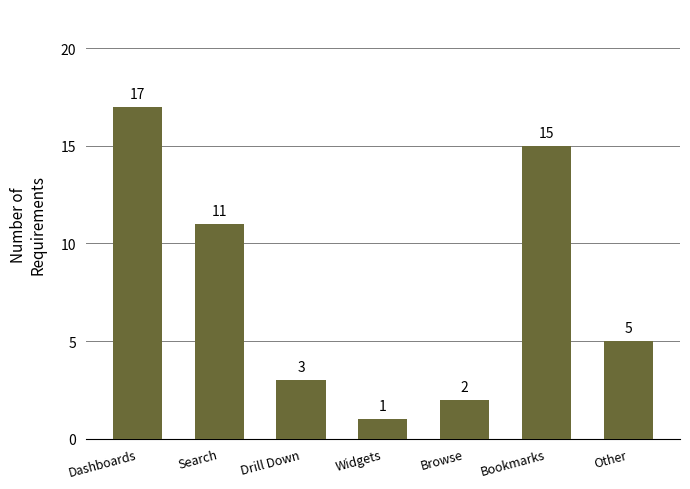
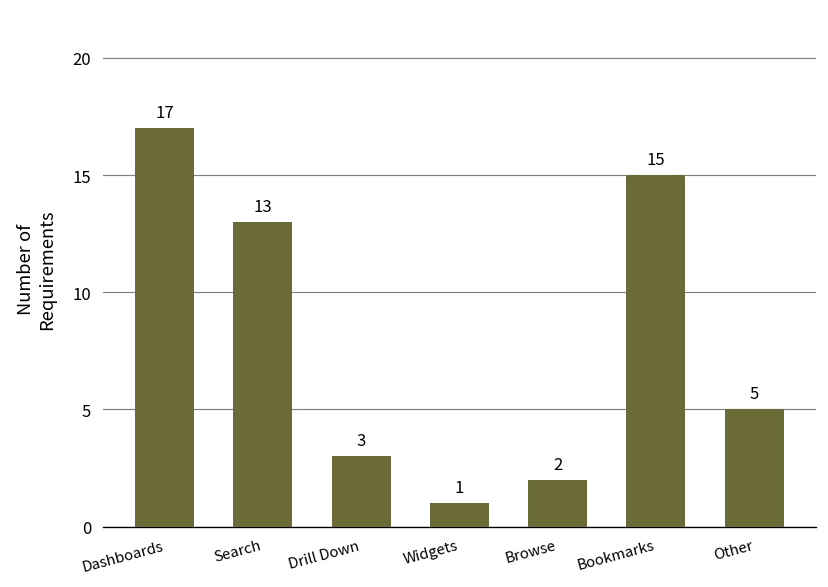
  {
    "Dashboards": 17,
-   "Search": 11,
+   "Search": 13,
    "Drill Down": 3,
    "Widgets": 1,
    "Browse": 2,
    "Bookmarks": 15,
    "Other": 5
  }
